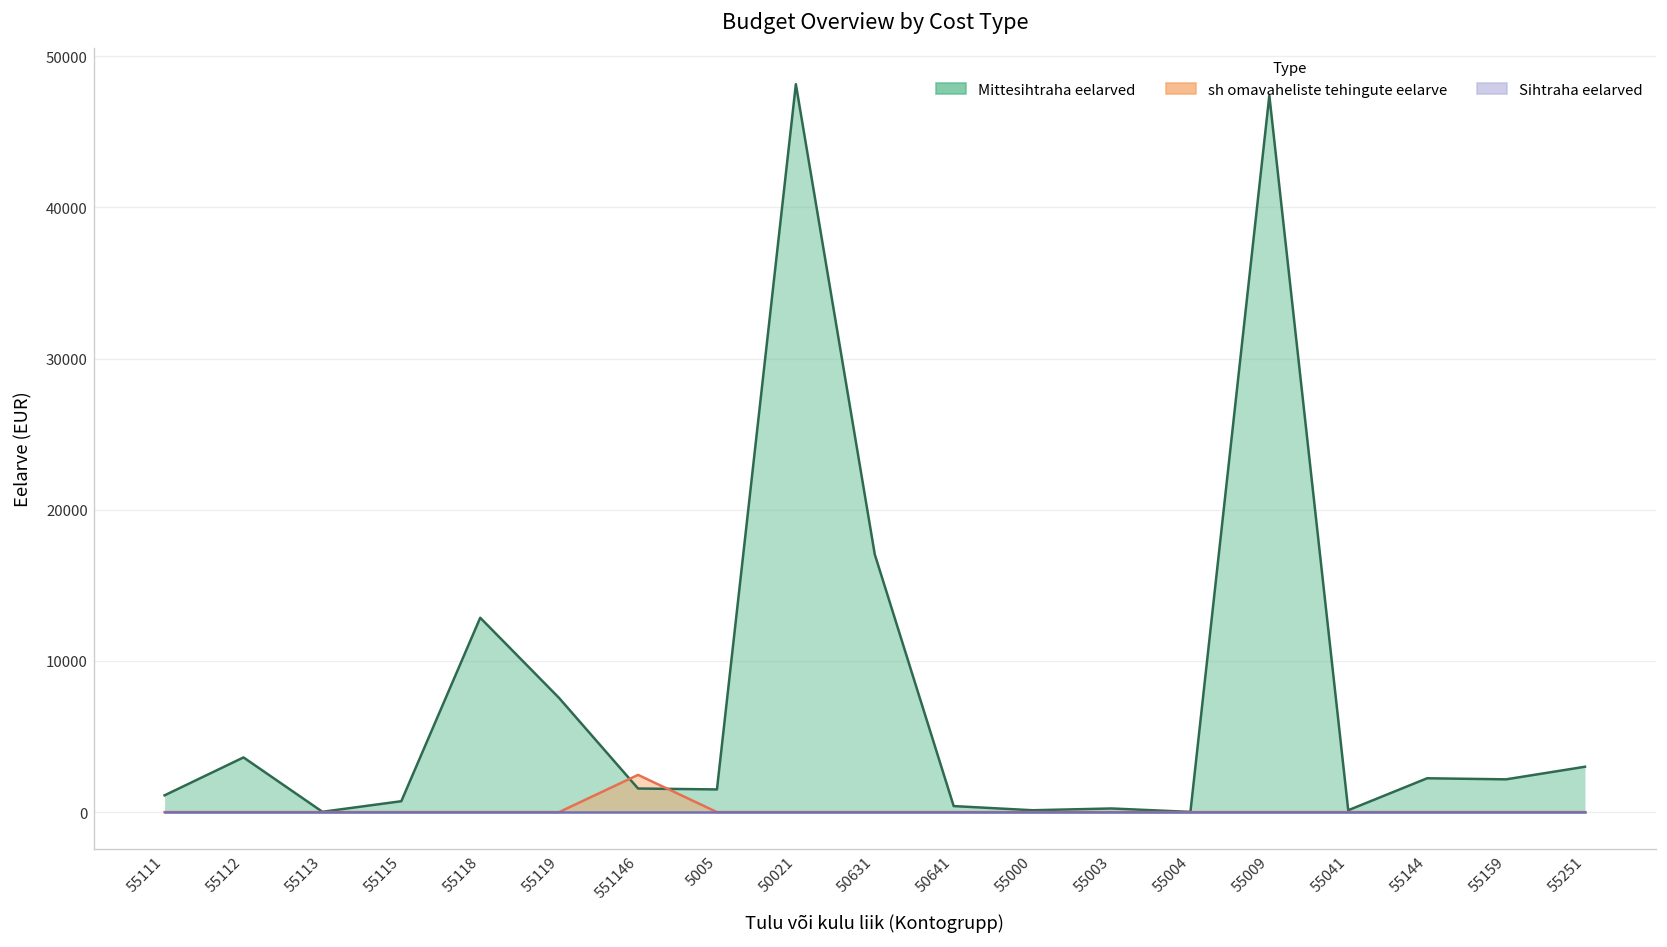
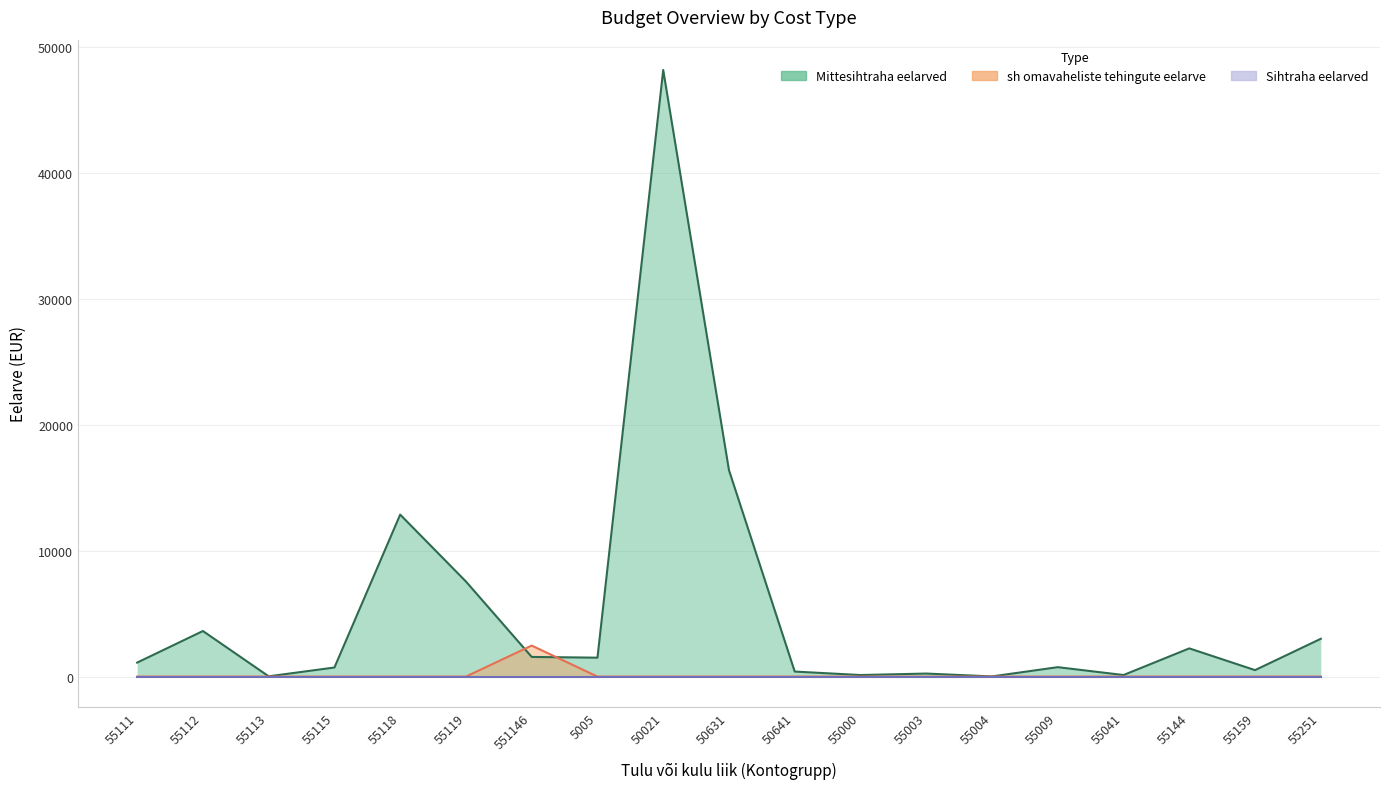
  {
    "Mittesihtraha eelarved": {
      "55111": 1100,
      "55112": 3600,
      "55115": 700,
      "55118": 12900,
      "55119": 7500,
      "551146": 1600,
      "5005": 1500,
      "50021": 48100,
-     "50631": 17000,
+     "50631": 16400,
      "50641": 400,
      "55003": 200,
-     "55009": 47400,
+     "55009": 700,
      "55144": 2200,
-     "55159": 2200,
+     "55159": 500,
      "55251": 3000
    },
    "sh omavaheliste tehingute eelarve": {
      "551146": 2500
    },
    "Sihtraha eelarved": {
      "551146": 0
    }
  }
